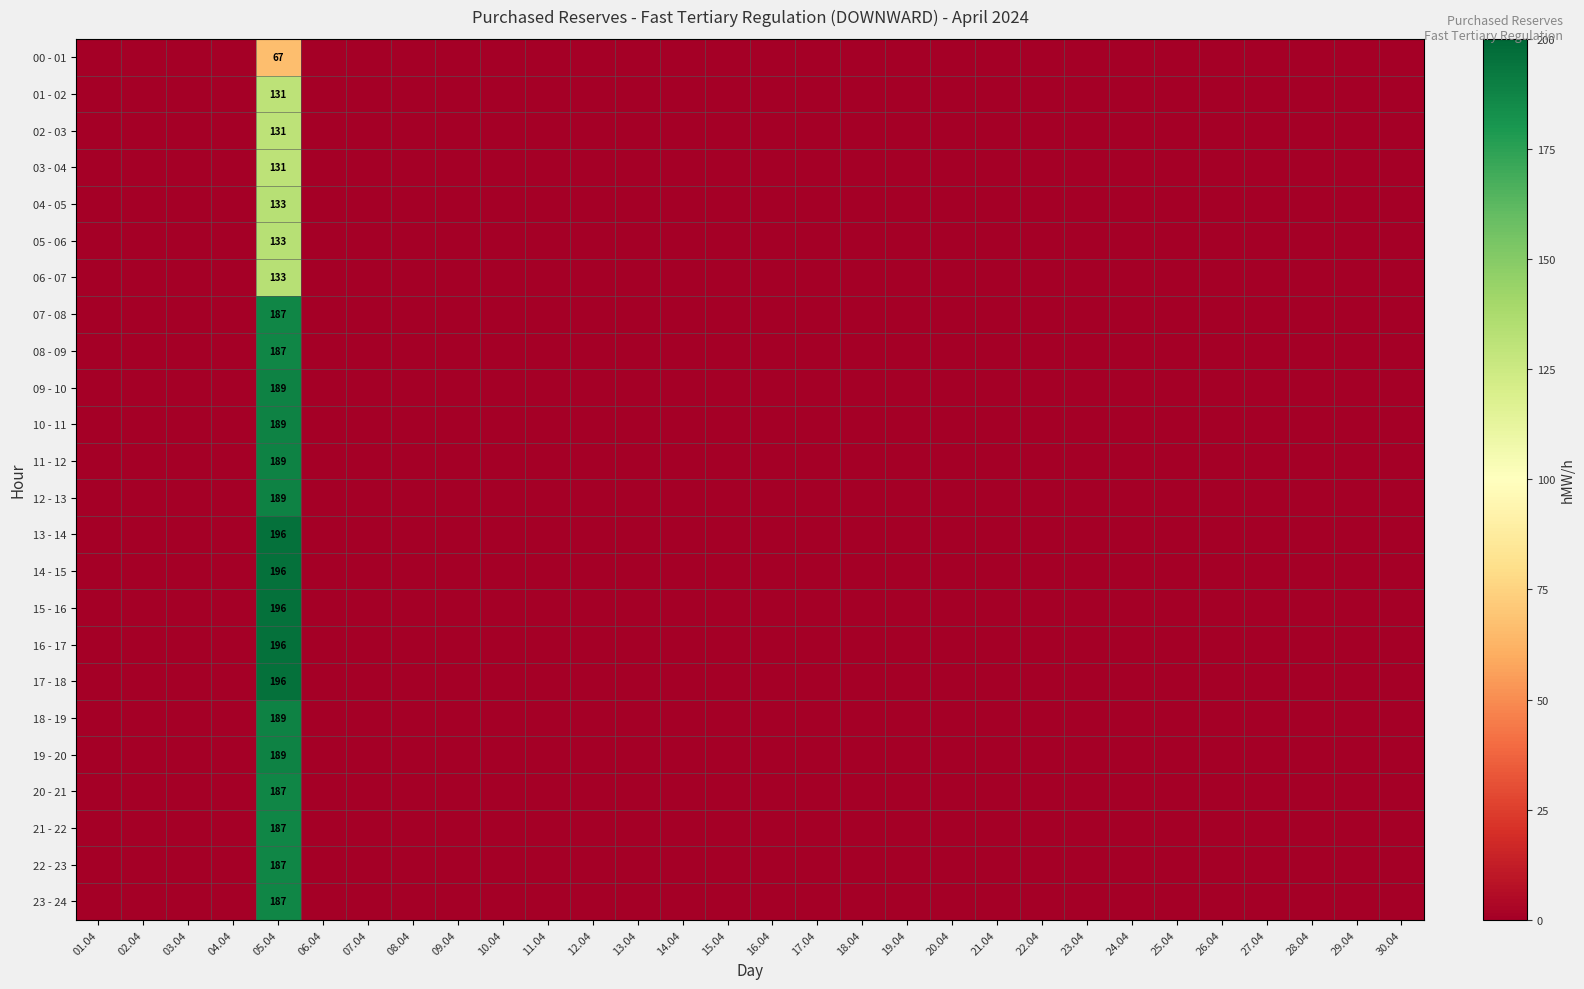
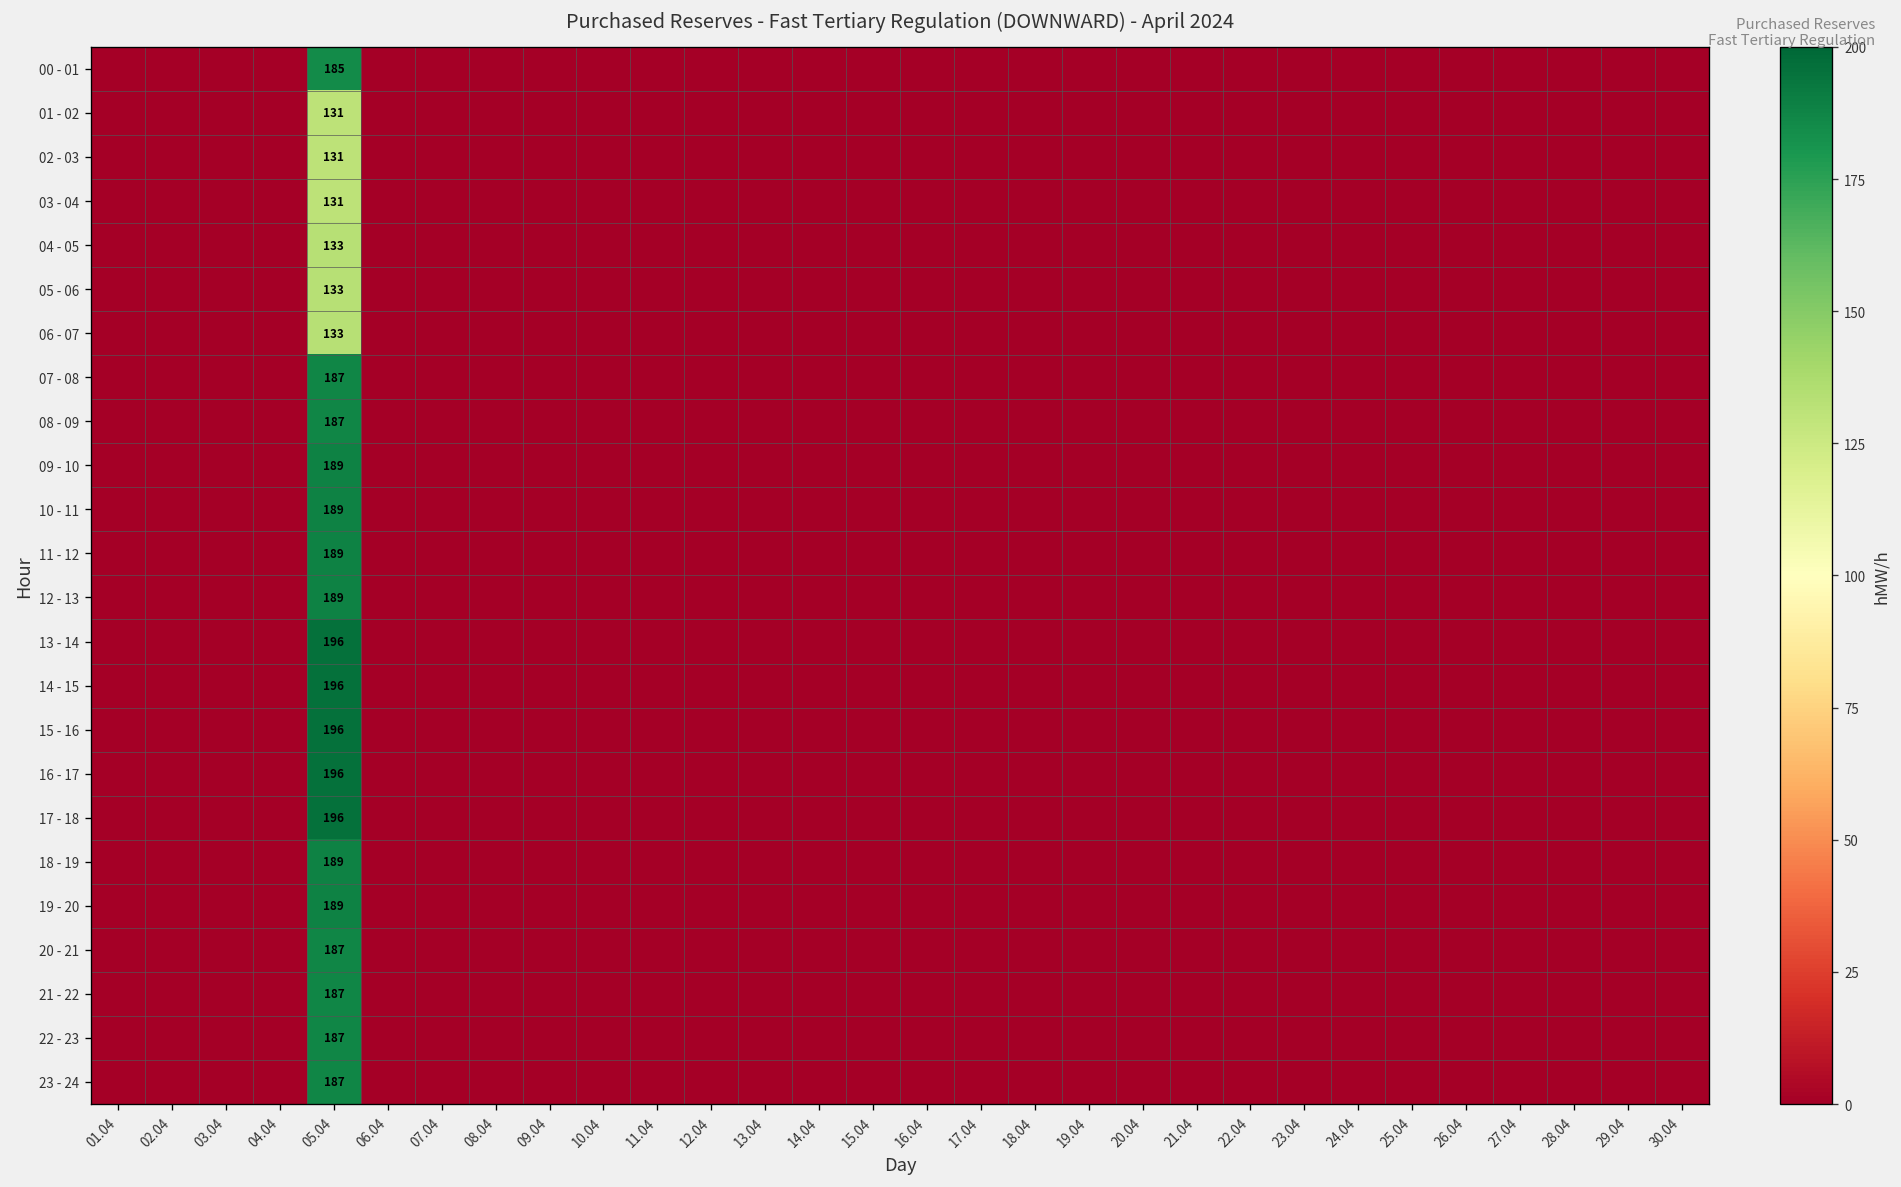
  {
    "00 - 01": {
-     "05.04": 67
+     "05.04": 185
    },
    "01 - 02": {
      "05.04": 131
    },
    "02 - 03": {
      "05.04": 131
    },
    "03 - 04": {
      "05.04": 131
    },
    "04 - 05": {
      "05.04": 133
    },
    "05 - 06": {
      "05.04": 133
    },
    "06 - 07": {
      "05.04": 133
    },
    "07 - 08": {
      "05.04": 187
    },
    "08 - 09": {
      "05.04": 187
    },
    "09 - 10": {
      "05.04": 189
    },
    "10 - 11": {
      "05.04": 189
    },
    "11 - 12": {
      "05.04": 189
    },
    "12 - 13": {
      "05.04": 189
    },
    "13 - 14": {
      "05.04": 196
    },
    "14 - 15": {
      "05.04": 196
    },
    "15 - 16": {
      "05.04": 196
    },
    "16 - 17": {
      "05.04": 196
    },
    "17 - 18": {
      "05.04": 196
    },
    "18 - 19": {
      "05.04": 189
    },
    "19 - 20": {
      "05.04": 189
    },
    "20 - 21": {
      "05.04": 187
    },
    "21 - 22": {
      "05.04": 187
    },
    "22 - 23": {
      "05.04": 187
    },
    "23 - 24": {
      "05.04": 187
    }
  }
